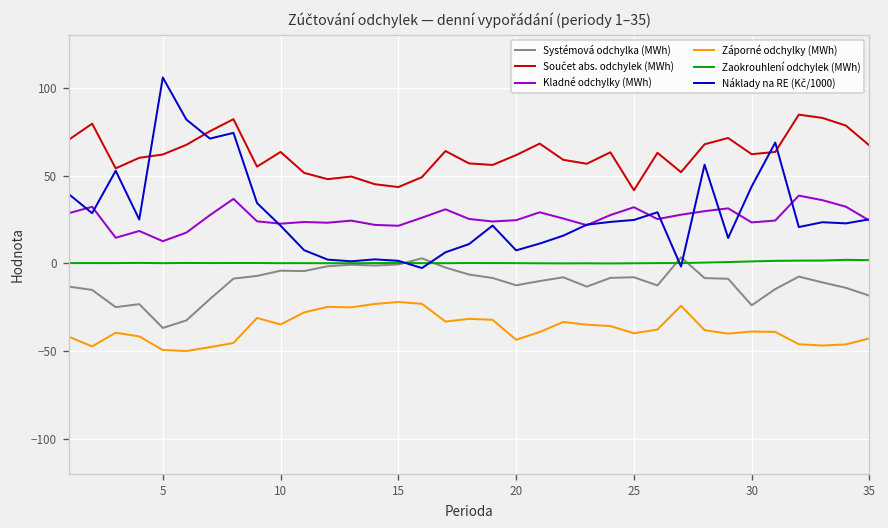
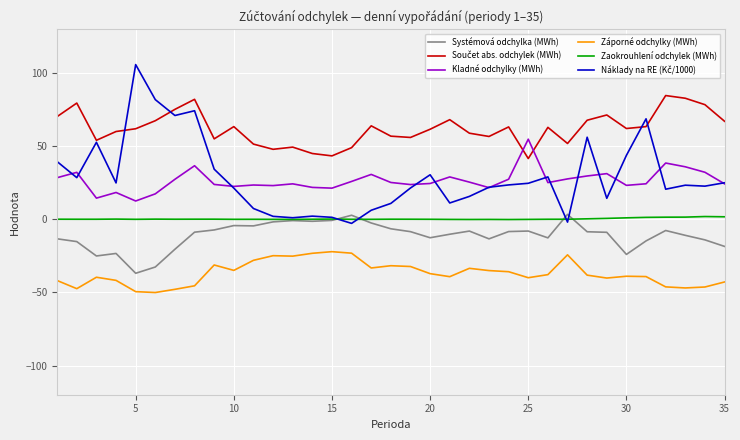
  {
    "Systémová odchylka (MWh)": {
      "5": -37,
      "10": -4,
      "20": -13,
      "25": -8,
      "30": -24,
      "35": -18
    },
    "Součet abs. odchylek (MWh)": {
      "5": 62,
      "10": 64,
      "15": 43,
      "20": 62,
      "25": 42,
      "30": 62,
      "35": 67
    },
    "Kladné odchylky (MWh)": {
      "5": 13,
      "15": 21,
      "20": 25,
-     "25": 32,
+     "25": 55,
      "30": 23
    },
    "Záporné odchylky (MWh)": {
      "5": -49,
      "10": -35,
      "15": -22,
-     "20": -44,
+     "20": -37,
      "25": -40,
      "30": -39,
      "35": -43
    },
    "Zaokrouhlení odchylek (MWh)": {
      "5": 0,
      "10": 0,
      "20": 0,
      "25": 0,
      "30": 1,
      "35": 2
    },
    "Náklady na RE (Kč/1000)": {
      "5": 106,
-     "20": 7,
+     "20": 31,
      "25": 25,
      "30": 44
    }
  }
